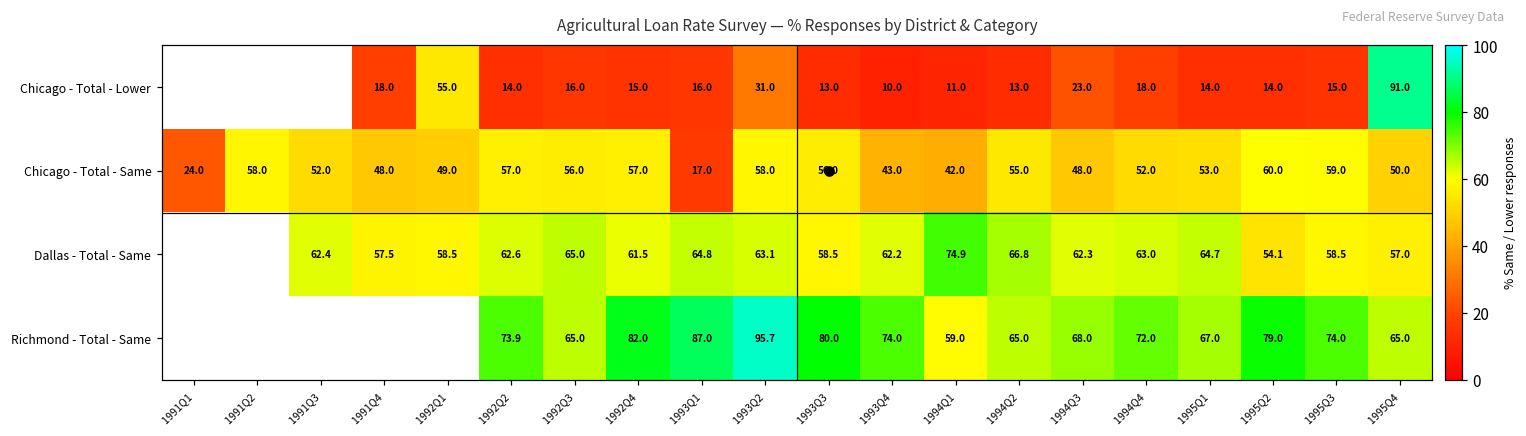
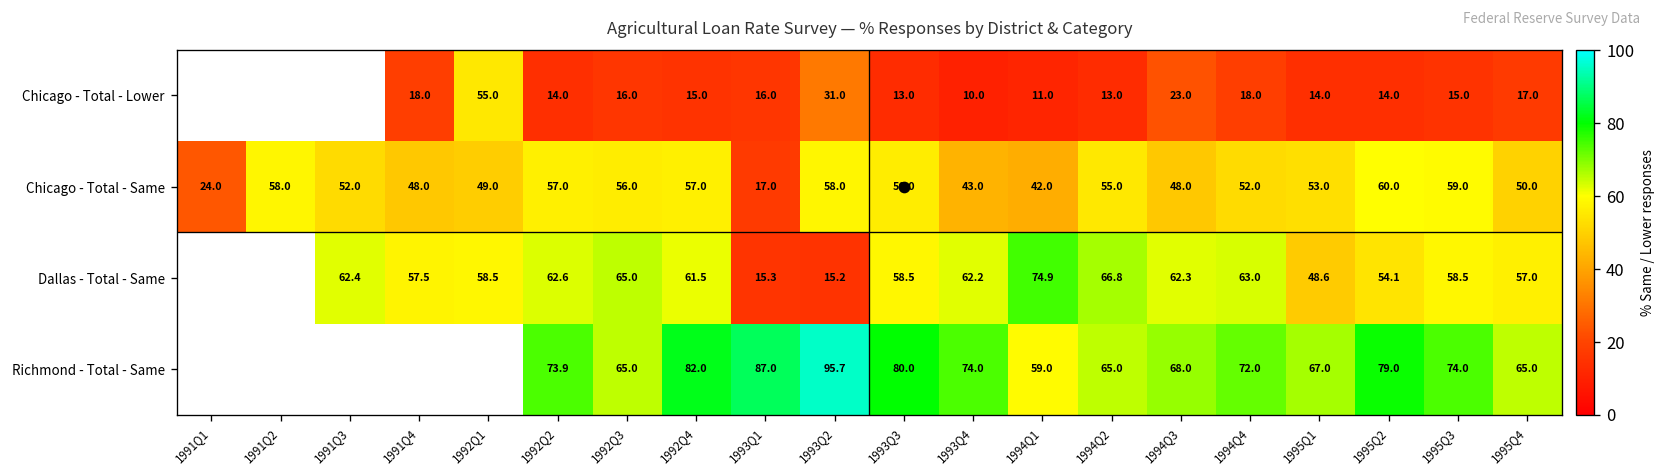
  {
    "Chicago - Total - Lower": {
      "1991Q4": 18.0,
      "1992Q1": 55.0,
      "1992Q2": 14.0,
      "1992Q3": 16.0,
      "1992Q4": 15.0,
      "1993Q1": 16.0,
      "1993Q2": 31.0,
      "1993Q3": 13.0,
      "1993Q4": 10.0,
      "1994Q1": 11.0,
      "1994Q2": 13.0,
      "1994Q3": 23.0,
      "1994Q4": 18.0,
      "1995Q1": 14.0,
      "1995Q2": 14.0,
      "1995Q3": 15.0,
-     "1995Q4": 91.0
+     "1995Q4": 17.0
    },
    "Chicago - Total - Same": {
      "1991Q1": 24.0,
      "1991Q2": 58.0,
      "1991Q3": 52.0,
      "1991Q4": 48.0,
      "1992Q1": 49.0,
      "1992Q2": 57.0,
      "1992Q3": 56.0,
      "1992Q4": 57.0,
      "1993Q1": 17.0,
      "1993Q2": 58.0,
      "1993Q4": 43.0,
      "1994Q1": 42.0,
      "1994Q2": 55.0,
      "1994Q3": 48.0,
      "1994Q4": 52.0,
      "1995Q1": 53.0,
      "1995Q2": 60.0,
      "1995Q3": 59.0,
      "1995Q4": 50.0
    },
    "Dallas - Total - Same": {
      "1991Q3": 62.4,
      "1991Q4": 57.5,
      "1992Q1": 58.5,
      "1992Q2": 62.6,
      "1992Q3": 65.0,
      "1992Q4": 61.5,
-     "1993Q1": 64.8,
-     "1993Q2": 63.1,
+     "1993Q1": 15.3,
+     "1993Q2": 15.2,
      "1993Q3": 58.5,
      "1993Q4": 62.2,
      "1994Q1": 74.9,
      "1994Q2": 66.8,
      "1994Q3": 62.3,
      "1994Q4": 63.0,
-     "1995Q1": 64.7,
+     "1995Q1": 48.6,
      "1995Q2": 54.1,
      "1995Q3": 58.5,
      "1995Q4": 57.0
    },
    "Richmond - Total - Same": {
      "1992Q2": 73.9,
      "1992Q3": 65.0,
      "1992Q4": 82.0,
      "1993Q1": 87.0,
      "1993Q2": 95.7,
      "1993Q3": 80.0,
      "1993Q4": 74.0,
      "1994Q1": 59.0,
      "1994Q2": 65.0,
      "1994Q3": 68.0,
      "1994Q4": 72.0,
      "1995Q1": 67.0,
      "1995Q2": 79.0,
      "1995Q3": 74.0,
      "1995Q4": 65.0
    }
  }
